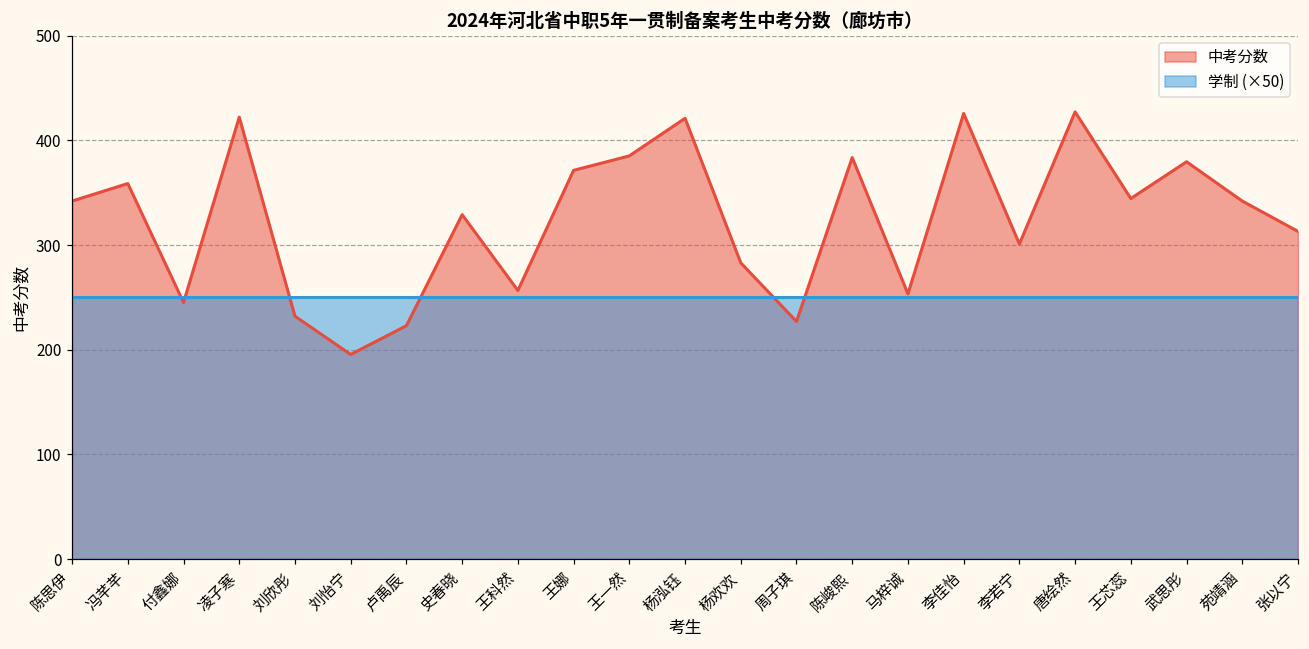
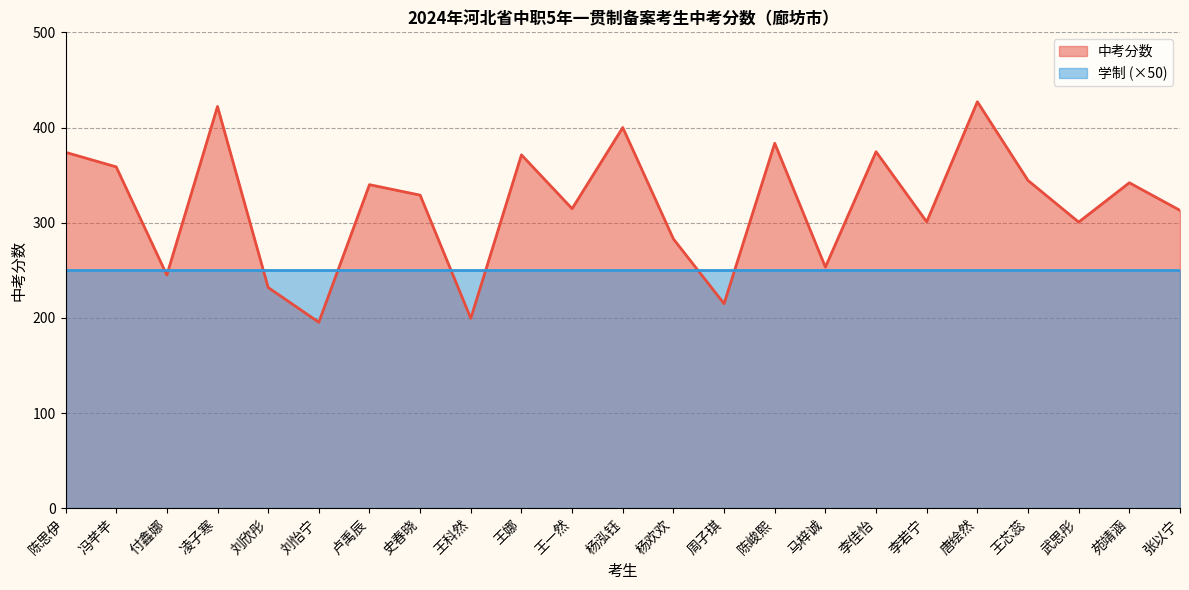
  {
    "中考分数": {
-     "陈思伊": 340,
+     "陈思伊": 370,
      "冯芊芊": 360,
      "付鑫娜": 250,
      "凌子寒": 420,
      "刘欣彤": 230,
      "刘怡宁": 200,
-     "卢禹辰": 220,
+     "卢禹辰": 340,
      "史春晓": 330,
-     "王科然": 260,
+     "王科然": 200,
      "王娜": 370,
-     "王一然": 390,
-     "杨泓钰": 420,
+     "王一然": 310,
+     "杨泓钰": 400,
      "杨欢欢": 280,
-     "周子琪": 230,
+     "周子琪": 220,
      "陈峻熙": 380,
      "马梓诚": 250,
-     "李佳怡": 430,
+     "李佳怡": 370,
      "李若宁": 300,
      "唐绘然": 430,
      "王芯蕊": 340,
-     "武思彤": 380,
+     "武思彤": 300,
      "苑靖涵": 340,
      "张以宁": 310
    },
    "学制 (×50)": {
      "陈思伊": 250,
      "冯芊芊": 250,
      "付鑫娜": 250,
      "凌子寒": 250,
      "刘欣彤": 250,
      "刘怡宁": 250,
      "卢禹辰": 250,
      "史春晓": 250,
      "王科然": 250,
      "王娜": 250,
      "王一然": 250,
      "杨泓钰": 250,
      "杨欢欢": 250,
      "周子琪": 250,
      "陈峻熙": 250,
      "马梓诚": 250,
      "李佳怡": 250,
      "李若宁": 250,
      "唐绘然": 250,
      "王芯蕊": 250,
      "武思彤": 250,
      "苑靖涵": 250,
      "张以宁": 250
    }
  }
